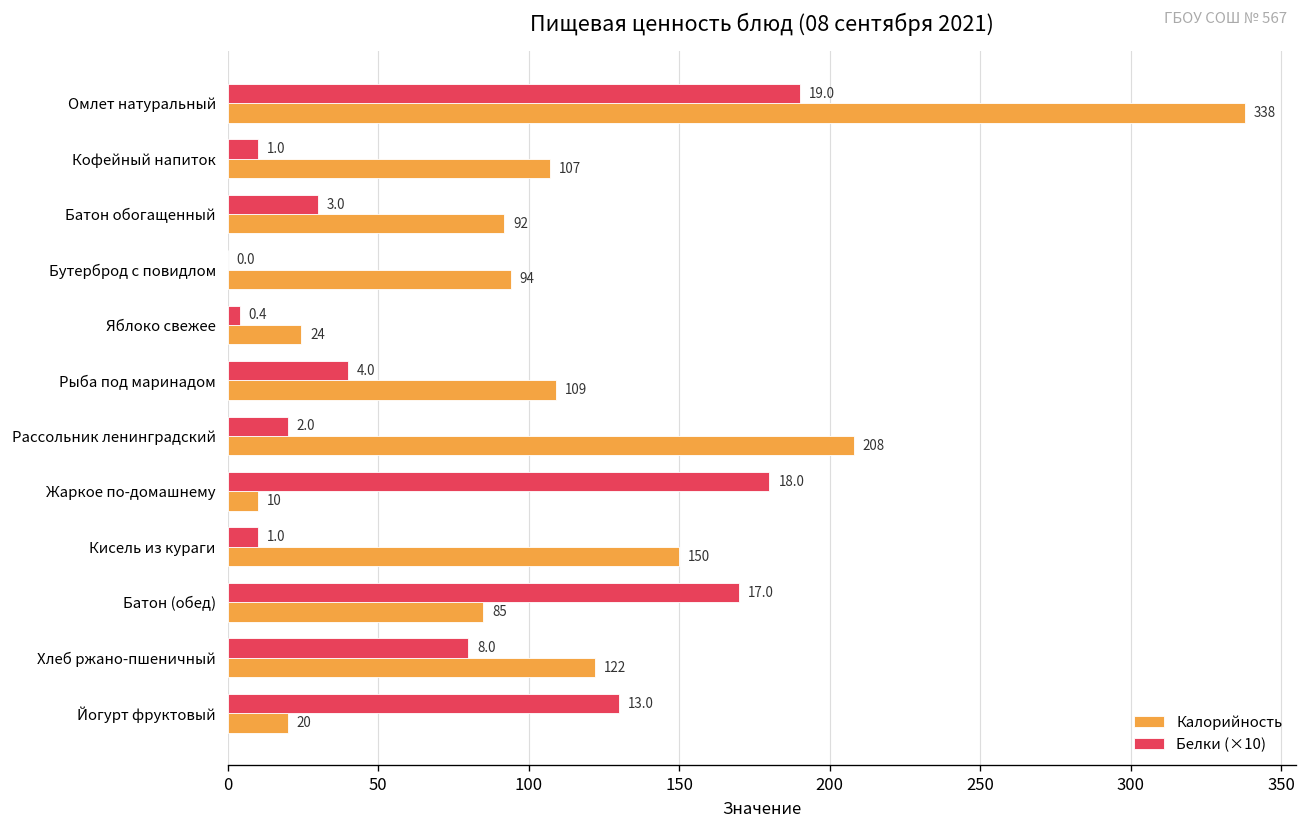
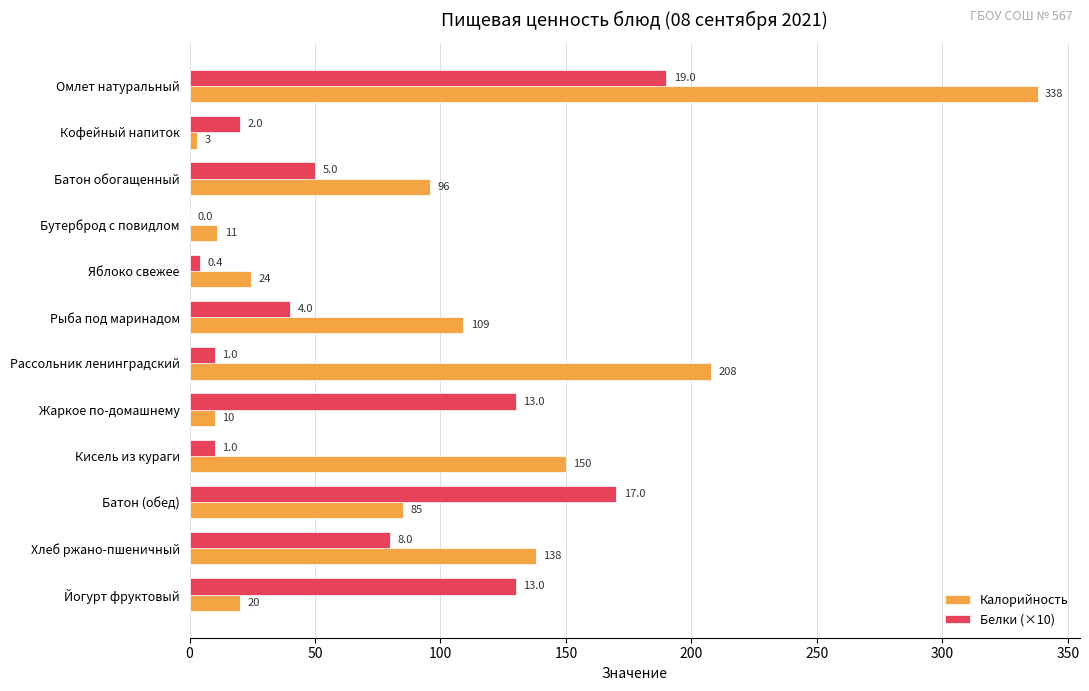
  {
    "Калорийность": {
      "Омлет натуральный": 338,
-     "Кофейный напиток": 107,
-     "Батон обогащенный": 92,
-     "Бутерброд с повидлом": 94,
+     "Кофейный напиток": 3,
+     "Батон обогащенный": 96,
+     "Бутерброд с повидлом": 11,
      "Яблоко свежее": 24,
      "Рыба под маринадом": 109,
      "Рассольник ленинградский": 208,
      "Жаркое по-домашнему": 10,
      "Кисель из кураги": 150,
      "Батон (обед)": 85,
-     "Хлеб ржано-пшеничный": 122,
+     "Хлеб ржано-пшеничный": 138,
      "Йогурт фруктовый": 20
    },
    "Белки (×10)": {
-     "Кофейный напиток": 1.0,
-     "Батон обогащенный": 3.0,
+     "Кофейный напиток": 2.0,
+     "Батон обогащенный": 5.0,
      "Бутерброд с повидлом": 0.0,
-     "Рассольник ленинградский": 2.0,
-     "Жаркое по-домашнему": 18.0
+     "Рассольник ленинградский": 1.0,
+     "Жаркое по-домашнему": 13.0
    }
  }
